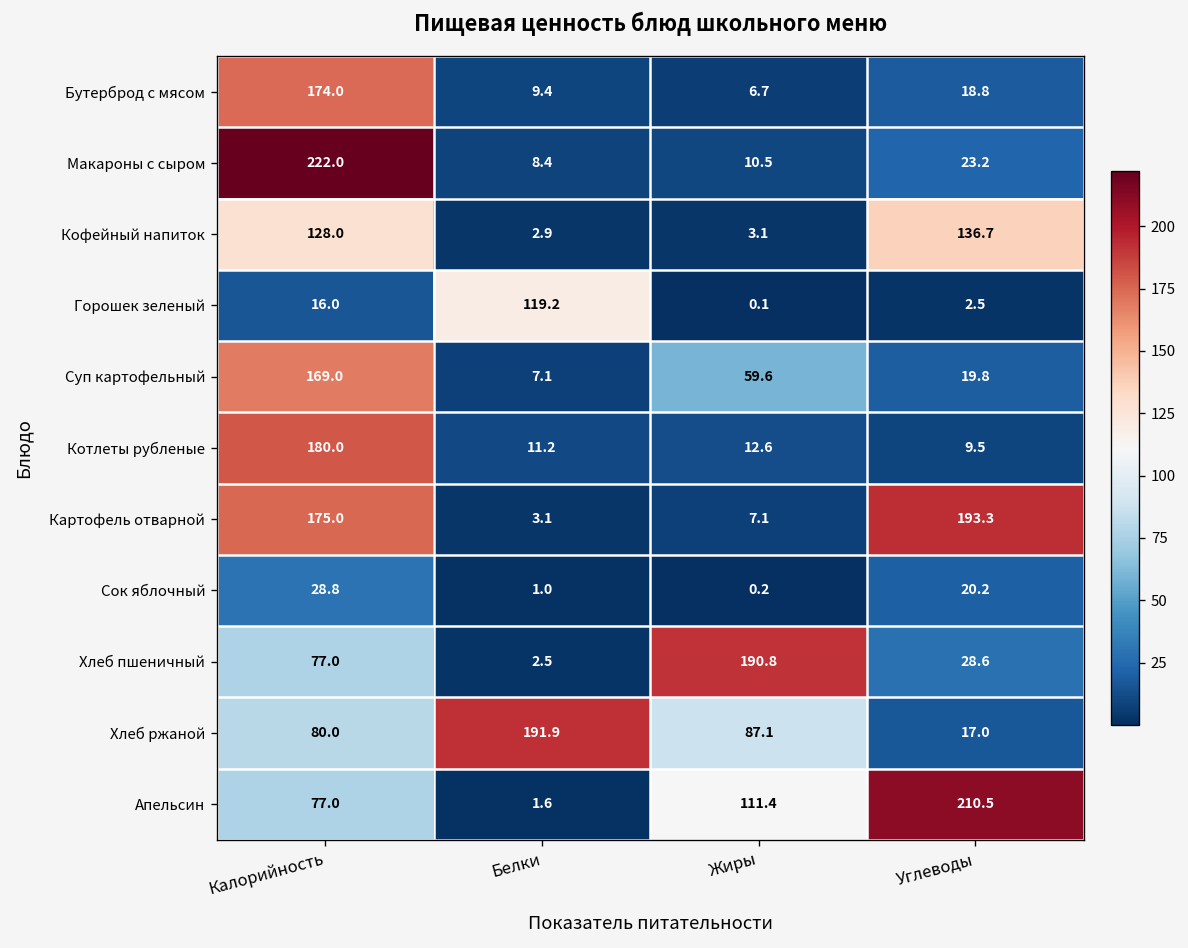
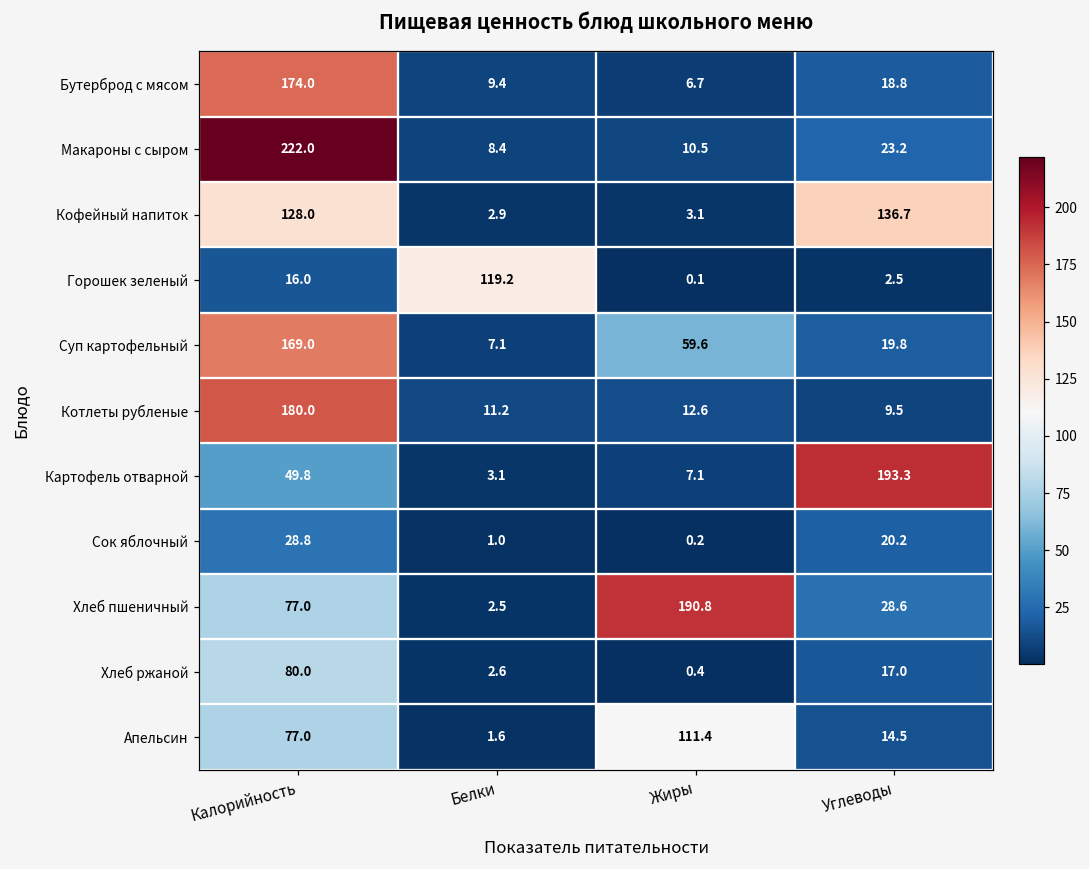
  {
    "Бутерброд с мясом": {
      "Калорийность": 174.0,
      "Белки": 9.4,
      "Жиры": 6.7,
      "Углеводы": 18.8
    },
    "Макароны с сыром": {
      "Калорийность": 222.0,
      "Белки": 8.4,
      "Жиры": 10.5,
      "Углеводы": 23.2
    },
    "Кофейный напиток": {
      "Калорийность": 128.0,
      "Белки": 2.9,
      "Жиры": 3.1,
      "Углеводы": 136.7
    },
    "Горошек зеленый": {
      "Калорийность": 16.0,
      "Белки": 119.2,
      "Жиры": 0.1,
      "Углеводы": 2.5
    },
    "Суп картофельный": {
      "Калорийность": 169.0,
      "Белки": 7.1,
      "Жиры": 59.6,
      "Углеводы": 19.8
    },
    "Котлеты рубленые": {
      "Калорийность": 180.0,
      "Белки": 11.2,
      "Жиры": 12.6,
      "Углеводы": 9.5
    },
    "Картофель отварной": {
-     "Калорийность": 175.0,
+     "Калорийность": 49.8,
      "Белки": 3.1,
      "Жиры": 7.1,
      "Углеводы": 193.3
    },
    "Сок яблочный": {
      "Калорийность": 28.8,
      "Белки": 1.0,
      "Жиры": 0.2,
      "Углеводы": 20.2
    },
    "Хлеб пшеничный": {
      "Калорийность": 77.0,
      "Белки": 2.5,
      "Жиры": 190.8,
      "Углеводы": 28.6
    },
    "Хлеб ржаной": {
      "Калорийность": 80.0,
-     "Белки": 191.9,
-     "Жиры": 87.1,
+     "Белки": 2.6,
+     "Жиры": 0.4,
      "Углеводы": 17.0
    },
    "Апельсин": {
      "Калорийность": 77.0,
      "Белки": 1.6,
      "Жиры": 111.4,
-     "Углеводы": 210.5
+     "Углеводы": 14.5
    }
  }
